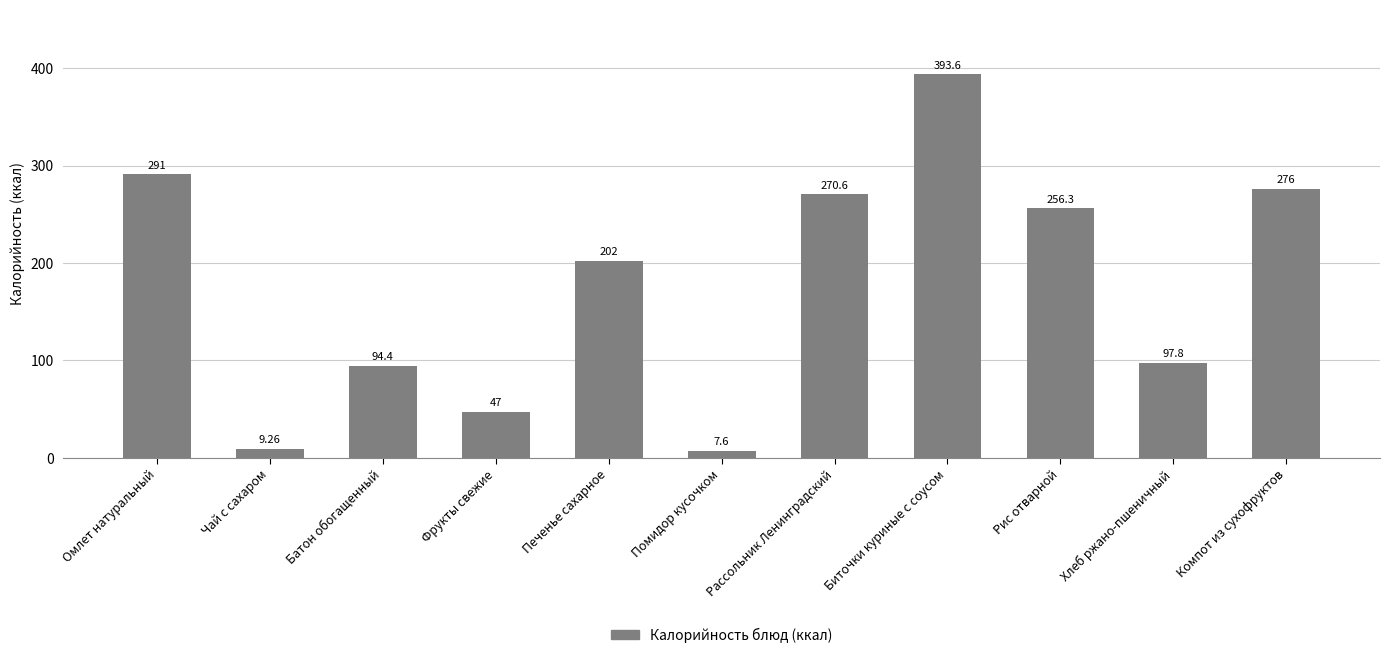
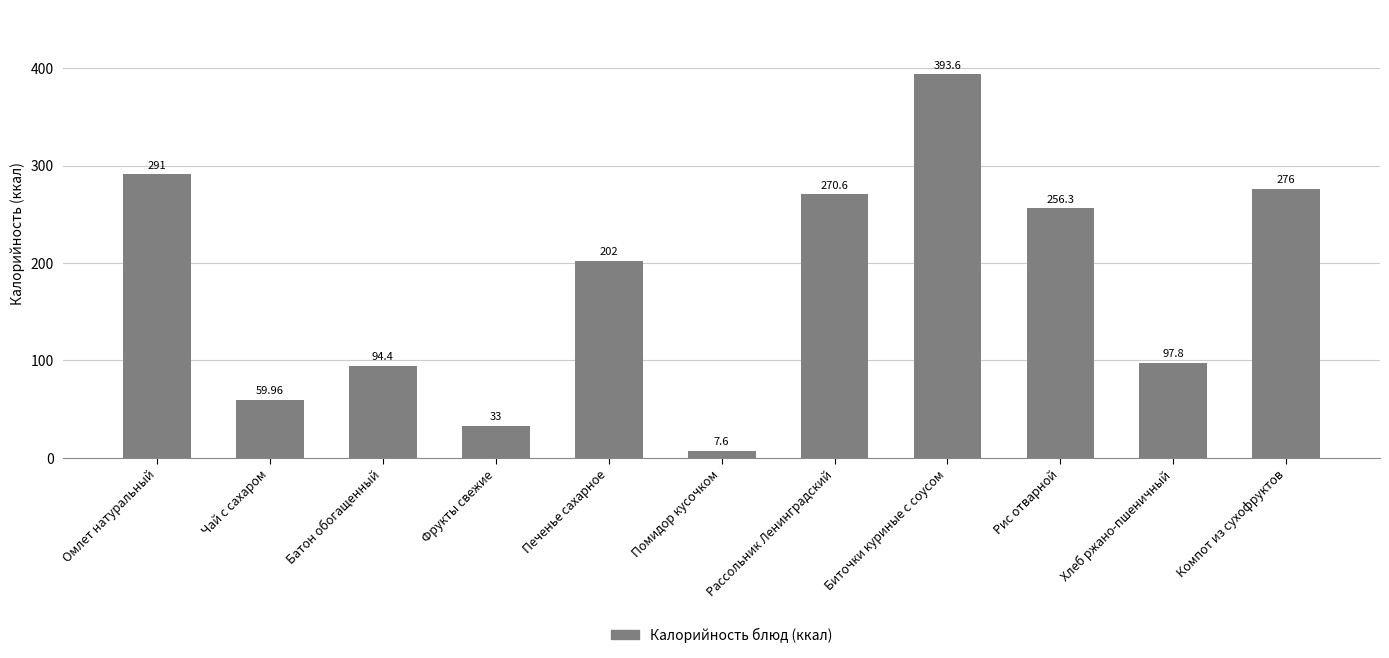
  {
    "Омлет натуральный": 291,
-   "Чай с сахаром": 9.26,
+   "Чай с сахаром": 59.96,
    "Батон обогащенный": 94.4,
-   "Фрукты свежие": 47,
+   "Фрукты свежие": 33,
    "Печенье сахарное": 202,
    "Помидор кусочком": 7.6,
    "Рассольник Ленинградский": 270.6,
    "Биточки куриные с соусом": 393.6,
    "Рис отварной": 256.3,
    "Хлеб ржано-пшеничный": 97.8,
    "Компот из сухофруктов": 276
  }
